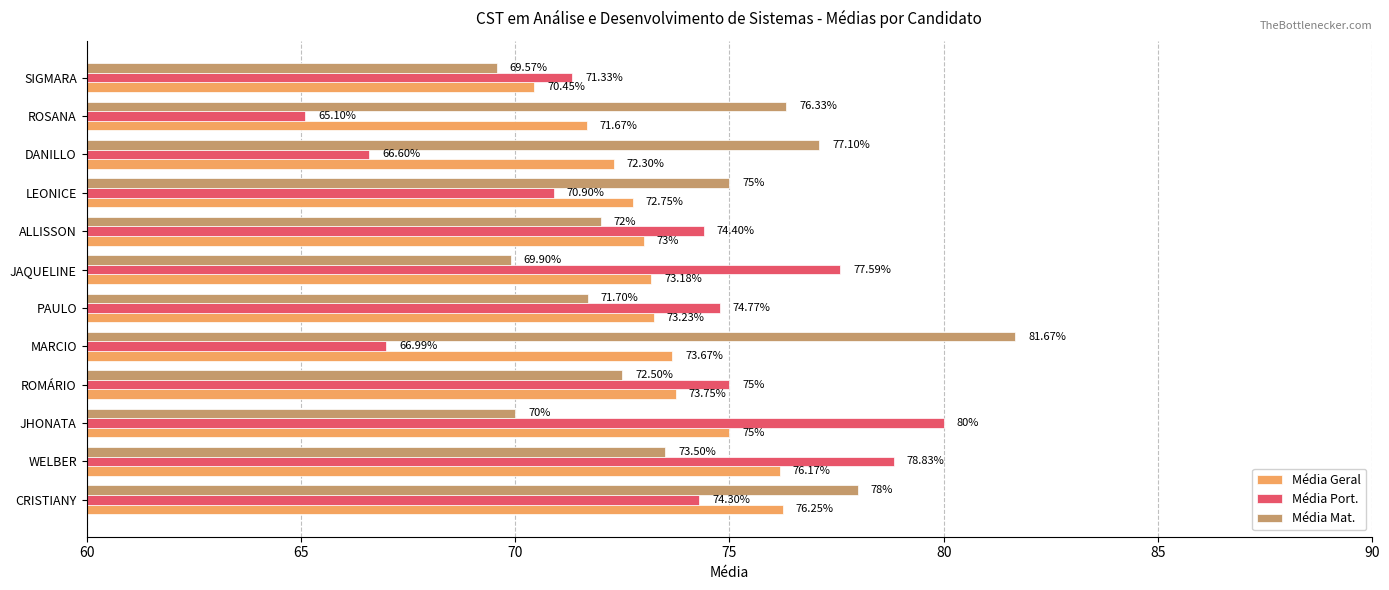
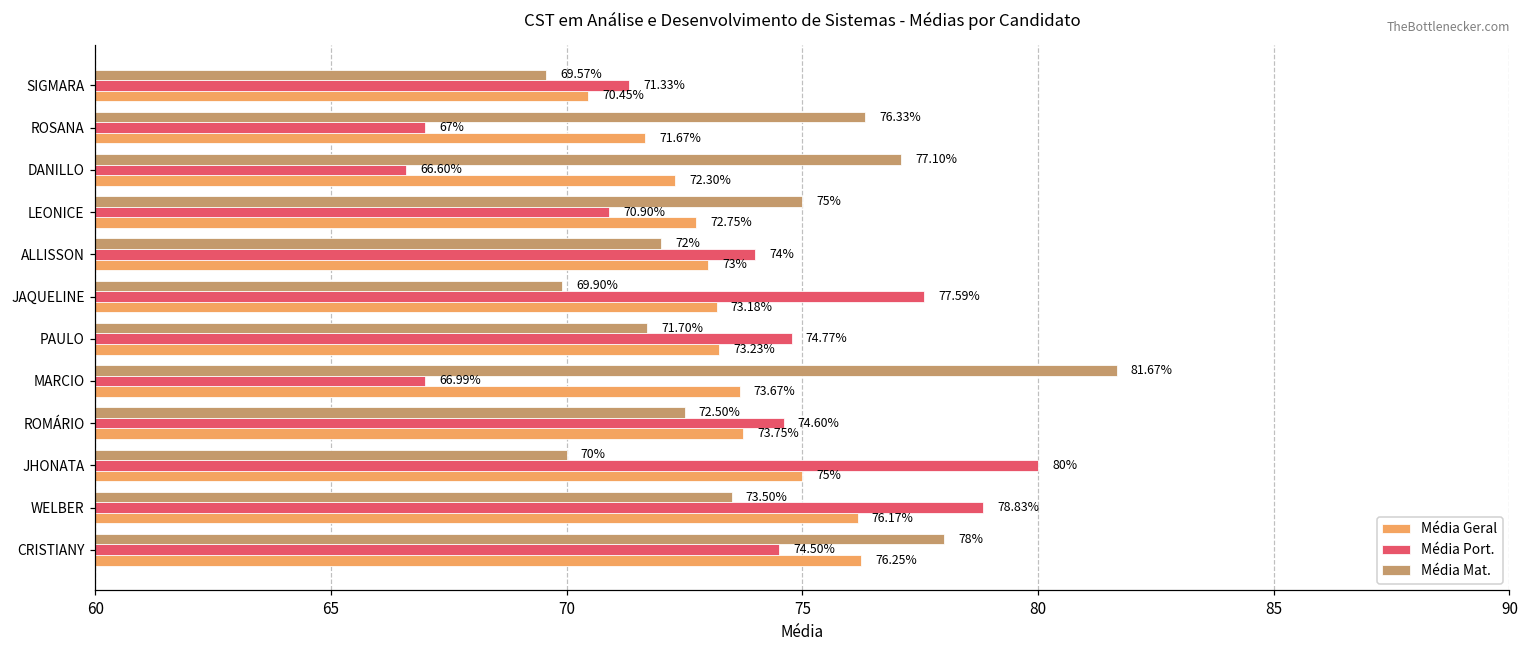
  {
    "Média Port.": {
      "SIGMARA": "71.33%",
-     "ROSANA": "65.10%",
+     "ROSANA": "67%",
      "DANILLO": "66.60%",
      "LEONICE": "70.90%",
-     "ALLISSON": "74.40%",
+     "ALLISSON": "74%",
      "JAQUELINE": "77.59%",
      "PAULO": "74.77%",
      "MARCIO": "66.99%",
-     "ROMÁRIO": "75%",
+     "ROMÁRIO": "74.60%",
      "JHONATA": "80%",
      "WELBER": "78.83%",
-     "CRISTIANY": "74.30%"
+     "CRISTIANY": "74.50%"
    }
  }
